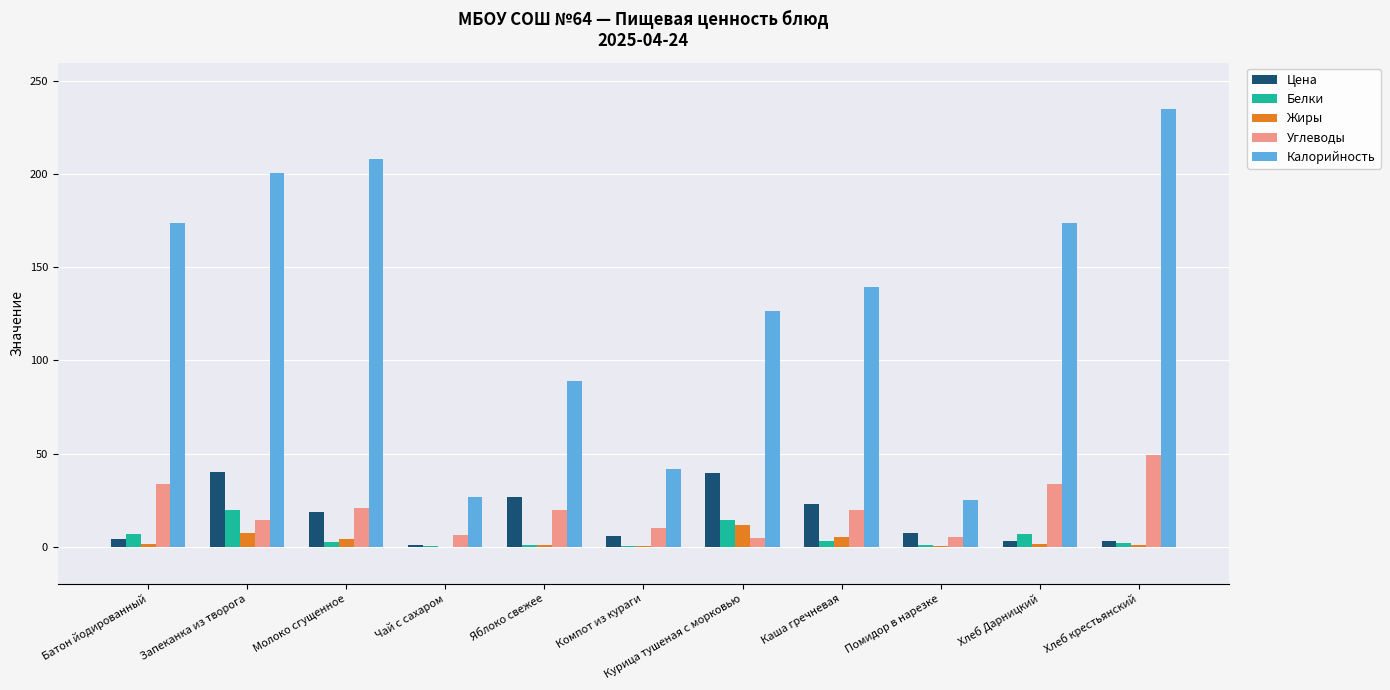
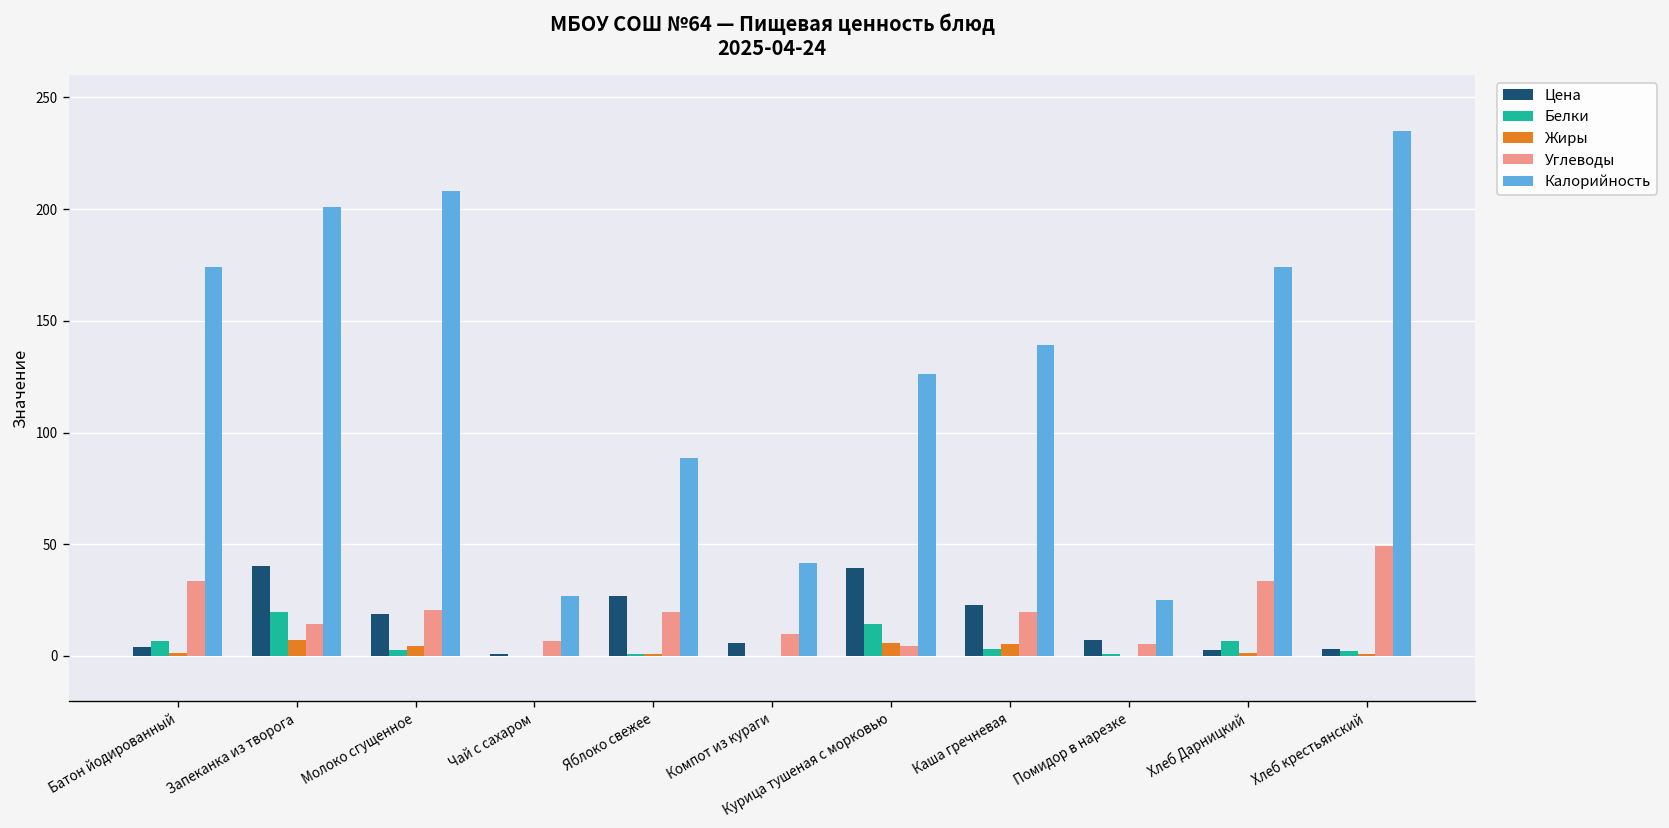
  {
    "Цена": {
      "Батон йодированный": 4,
      "Запеканка из творога": 40,
      "Молоко сгущенное": 19,
      "Яблоко свежее": 27,
      "Компот из кураги": 6,
      "Курица тушеная с морковью": 39,
      "Каша гречневая": 23,
      "Помидор в нарезке": 7,
      "Хлеб Дарницкий": 3,
      "Хлеб крестьянский": 3
    },
    "Белки": {
      "Батон йодированный": 7,
      "Запеканка из творога": 20,
      "Молоко сгущенное": 3,
      "Курица тушеная с морковью": 14,
      "Каша гречневая": 3,
      "Хлеб Дарницкий": 7,
      "Хлеб крестьянский": 2
    },
    "Жиры": {
      "Запеканка из творога": 7,
      "Молоко сгущенное": 4,
      "Чай с сахаром": 0,
-     "Курица тушеная с морковью": 12,
+     "Курица тушеная с морковью": 6,
      "Каша гречневая": 5
    },
    "Углеводы": {
      "Батон йодированный": 33,
      "Запеканка из творога": 14,
      "Молоко сгущенное": 21,
      "Чай с сахаром": 7,
      "Яблоко свежее": 20,
      "Компот из кураги": 10,
      "Курица тушеная с морковью": 4,
      "Каша гречневая": 20,
      "Помидор в нарезке": 5,
      "Хлеб Дарницкий": 33,
      "Хлеб крестьянский": 49
    },
    "Калорийность": {
      "Батон йодированный": 174,
      "Запеканка из творога": 201,
      "Молоко сгущенное": 208,
      "Чай с сахаром": 27,
      "Яблоко свежее": 89,
      "Компот из кураги": 42,
      "Курица тушеная с морковью": 126,
      "Каша гречневая": 139,
      "Помидор в нарезке": 25,
      "Хлеб Дарницкий": 174,
      "Хлеб крестьянский": 235
    }
  }
